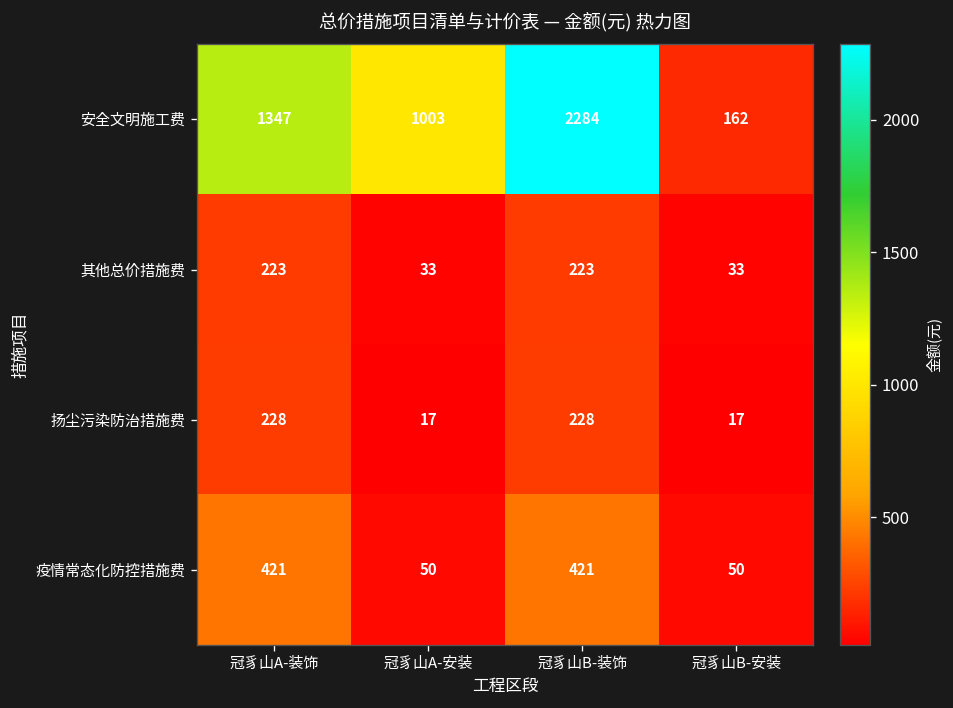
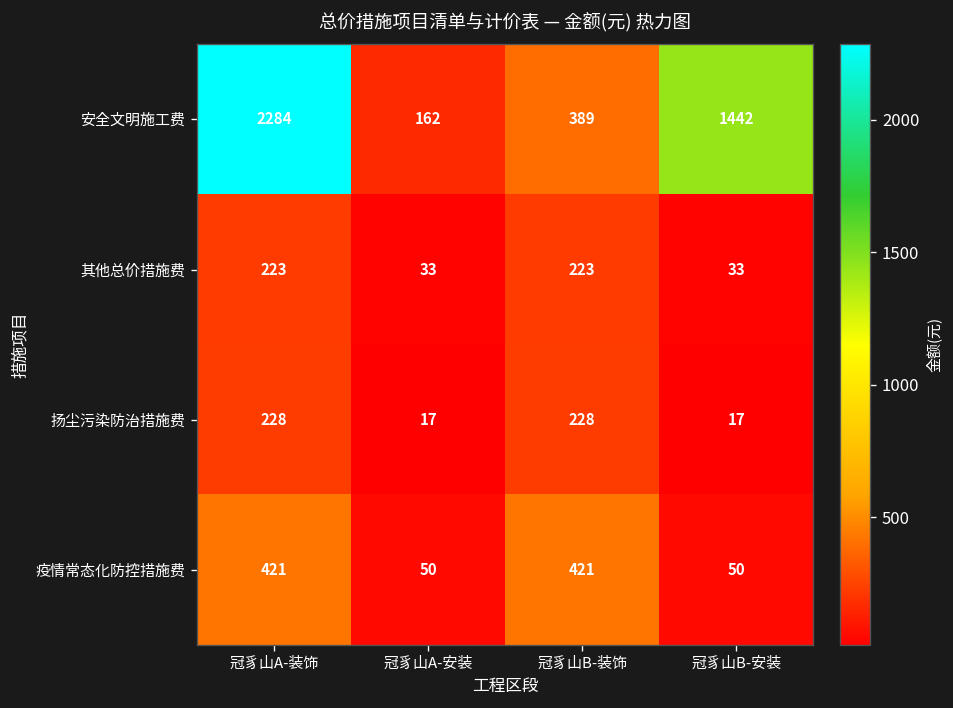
  {
    "安全文明施工费": {
-     "冠豸山A-装饰": 1347,
-     "冠豸山A-安装": 1003,
-     "冠豸山B-装饰": 2284,
-     "冠豸山B-安装": 162
+     "冠豸山A-装饰": 2284,
+     "冠豸山A-安装": 162,
+     "冠豸山B-装饰": 389,
+     "冠豸山B-安装": 1442
    },
    "其他总价措施费": {
      "冠豸山A-装饰": 223,
      "冠豸山A-安装": 33,
      "冠豸山B-装饰": 223,
      "冠豸山B-安装": 33
    },
    "扬尘污染防治措施费": {
      "冠豸山A-装饰": 228,
      "冠豸山A-安装": 17,
      "冠豸山B-装饰": 228,
      "冠豸山B-安装": 17
    },
    "疫情常态化防控措施费": {
      "冠豸山A-装饰": 421,
      "冠豸山A-安装": 50,
      "冠豸山B-装饰": 421,
      "冠豸山B-安装": 50
    }
  }
